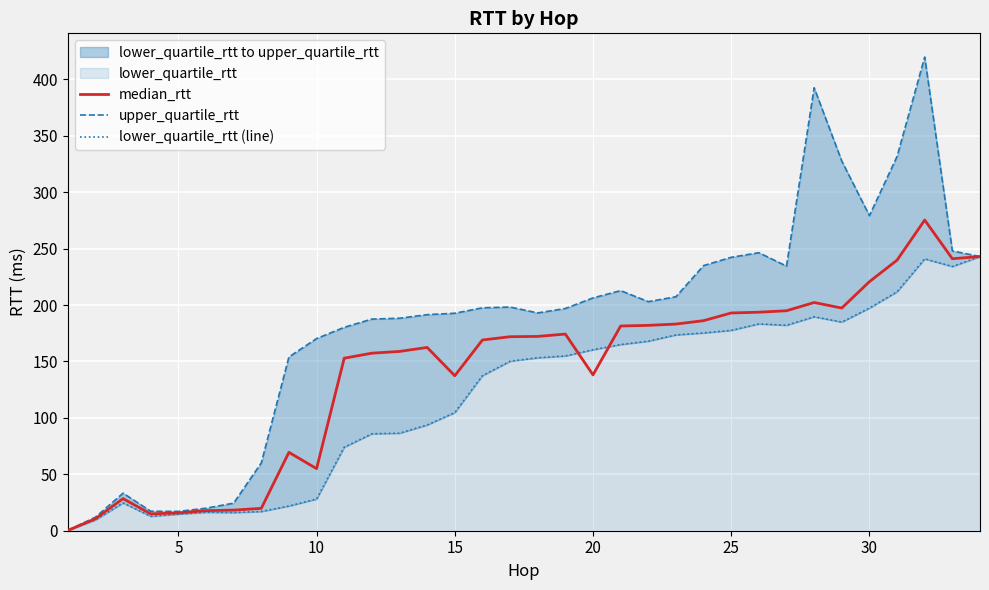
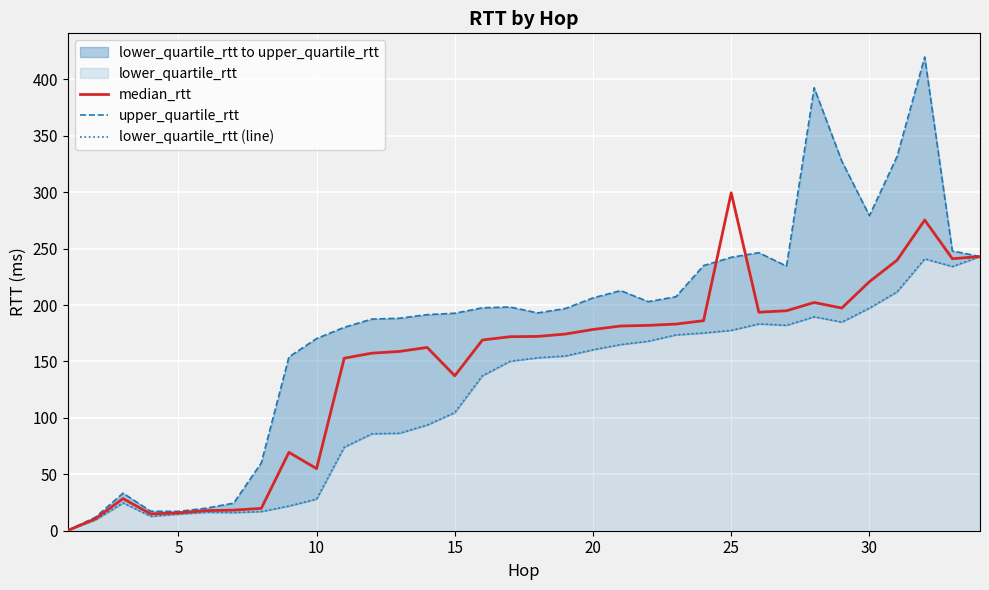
  {
    "median_rtt": {
      "10": 55,
      "15": 137,
-     "20": 138,
-     "25": 193,
+     "20": 178,
+     "25": 299,
      "30": 221
    }
  }
